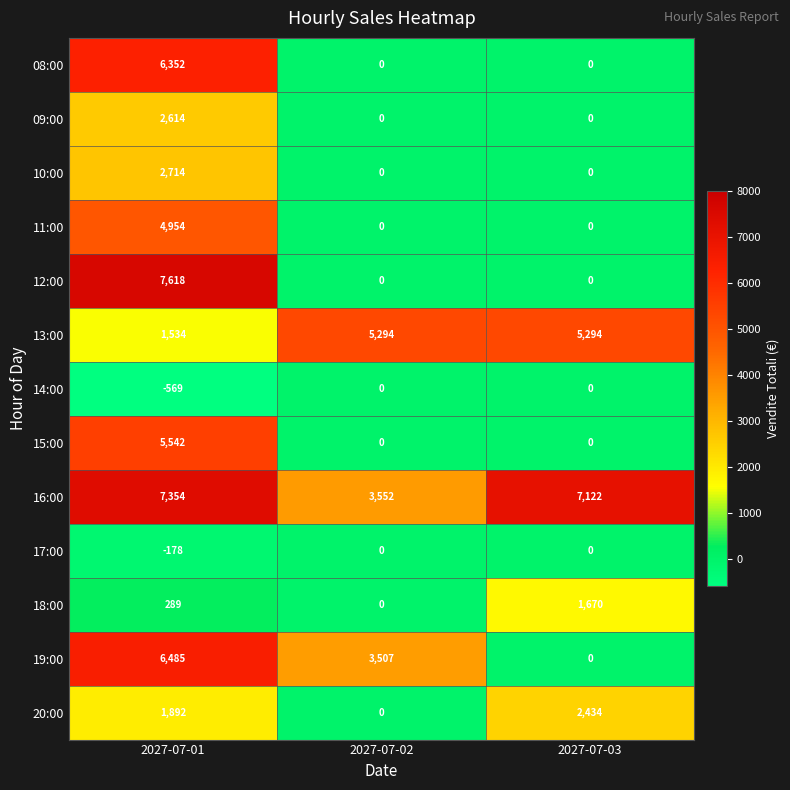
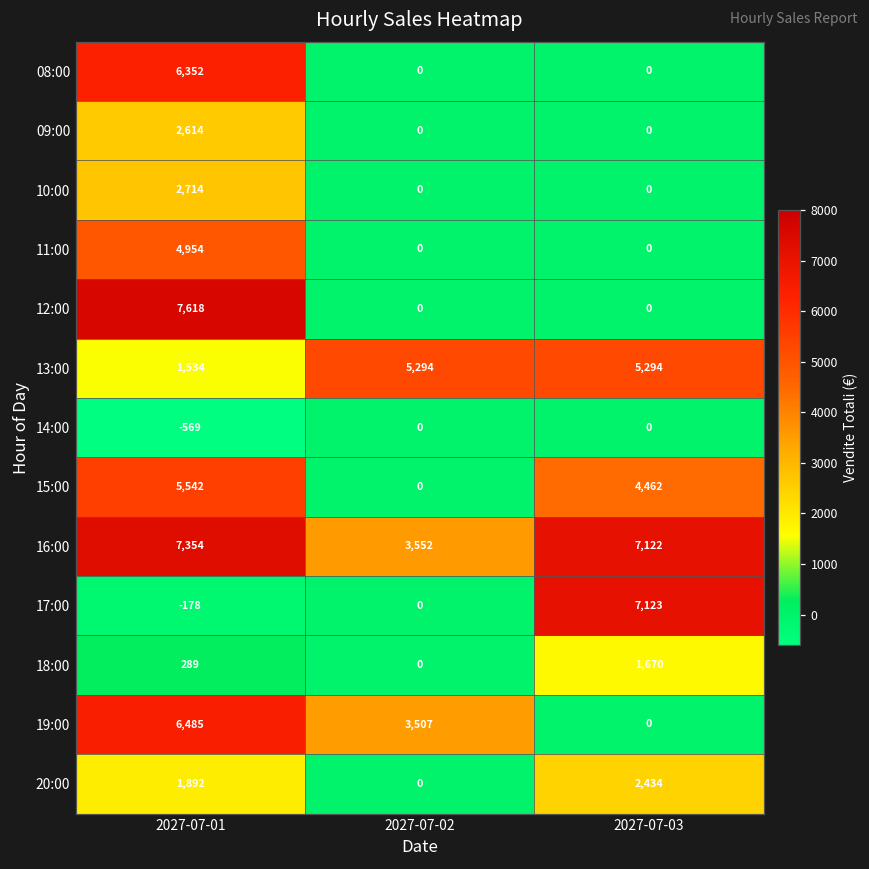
  {
    "08:00": {
      "2027-07-01": "6,352",
      "2027-07-02": "0",
      "2027-07-03": "0"
    },
    "09:00": {
      "2027-07-01": "2,614",
      "2027-07-02": "0",
      "2027-07-03": "0"
    },
    "10:00": {
      "2027-07-01": "2,714",
      "2027-07-02": "0",
      "2027-07-03": "0"
    },
    "11:00": {
      "2027-07-01": "4,954",
      "2027-07-02": "0",
      "2027-07-03": "0"
    },
    "12:00": {
      "2027-07-01": "7,618",
      "2027-07-02": "0",
      "2027-07-03": "0"
    },
    "13:00": {
      "2027-07-01": "1,534",
      "2027-07-02": "5,294",
      "2027-07-03": "5,294"
    },
    "14:00": {
      "2027-07-01": "-569",
      "2027-07-02": "0",
      "2027-07-03": "0"
    },
    "15:00": {
      "2027-07-01": "5,542",
      "2027-07-02": "0",
-     "2027-07-03": "0"
+     "2027-07-03": "4,462"
    },
    "16:00": {
      "2027-07-01": "7,354",
      "2027-07-02": "3,552",
      "2027-07-03": "7,122"
    },
    "17:00": {
      "2027-07-01": "-178",
      "2027-07-02": "0",
-     "2027-07-03": "0"
+     "2027-07-03": "7,123"
    },
    "18:00": {
      "2027-07-01": "289",
      "2027-07-02": "0",
      "2027-07-03": "1,670"
    },
    "19:00": {
      "2027-07-01": "6,485",
      "2027-07-02": "3,507",
      "2027-07-03": "0"
    },
    "20:00": {
      "2027-07-01": "1,892",
      "2027-07-02": "0",
      "2027-07-03": "2,434"
    }
  }
